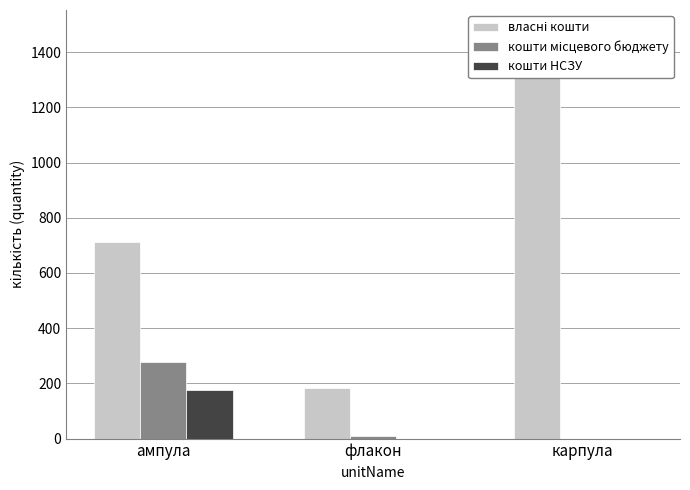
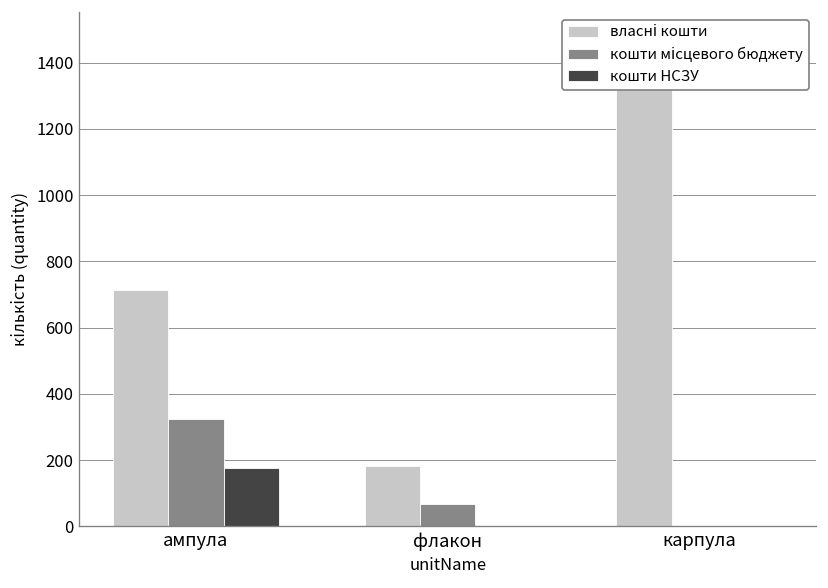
  {
    "власні кошти": {
      "ампула": 710,
      "флакон": 180
    },
    "кошти місцевого бюджету": {
-     "ампула": 280,
-     "флакон": 10,
+     "ампула": 320,
+     "флакон": 70,
      "карпула": 0
    },
    "кошти НСЗУ": {
      "ампула": 180,
      "флакон": 0,
      "карпула": 0
    }
  }
